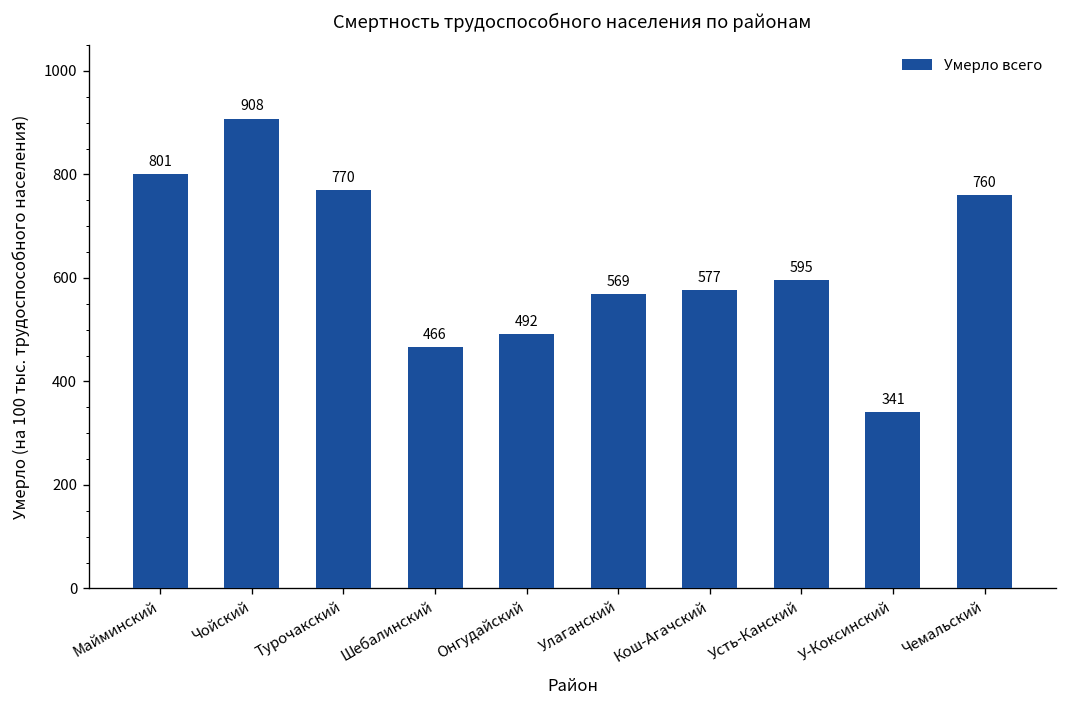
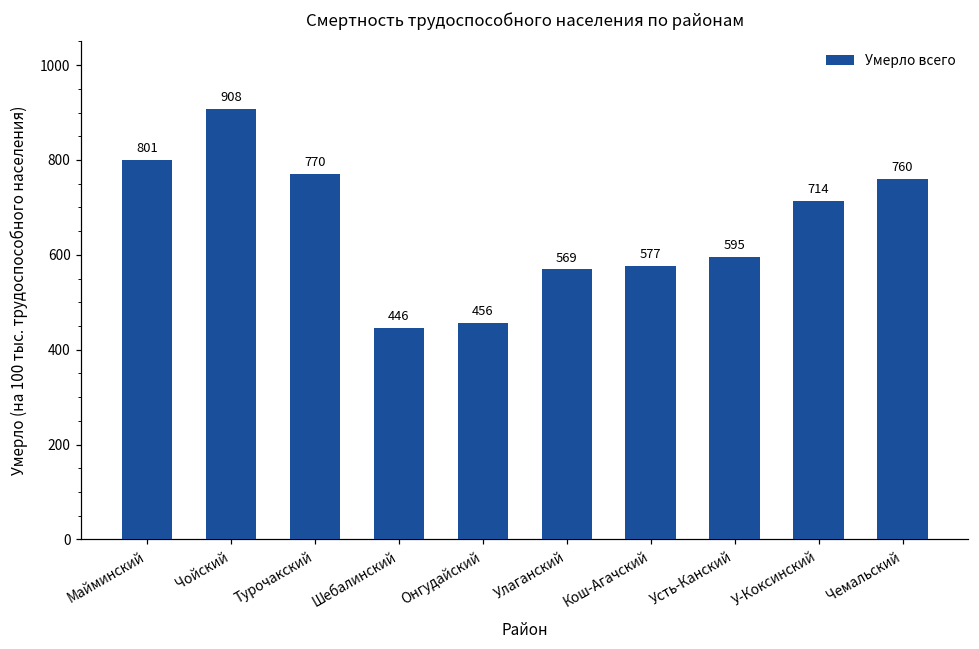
  {
    "Майминский": 801,
    "Чойский": 908,
    "Турочакский": 770,
-   "Шебалинский": 466,
-   "Онгудайский": 492,
+   "Шебалинский": 446,
+   "Онгудайский": 456,
    "Улаганский": 569,
    "Кош-Агачский": 577,
    "Усть-Канский": 595,
-   "У-Коксинский": 341,
+   "У-Коксинский": 714,
    "Чемальский": 760
  }
